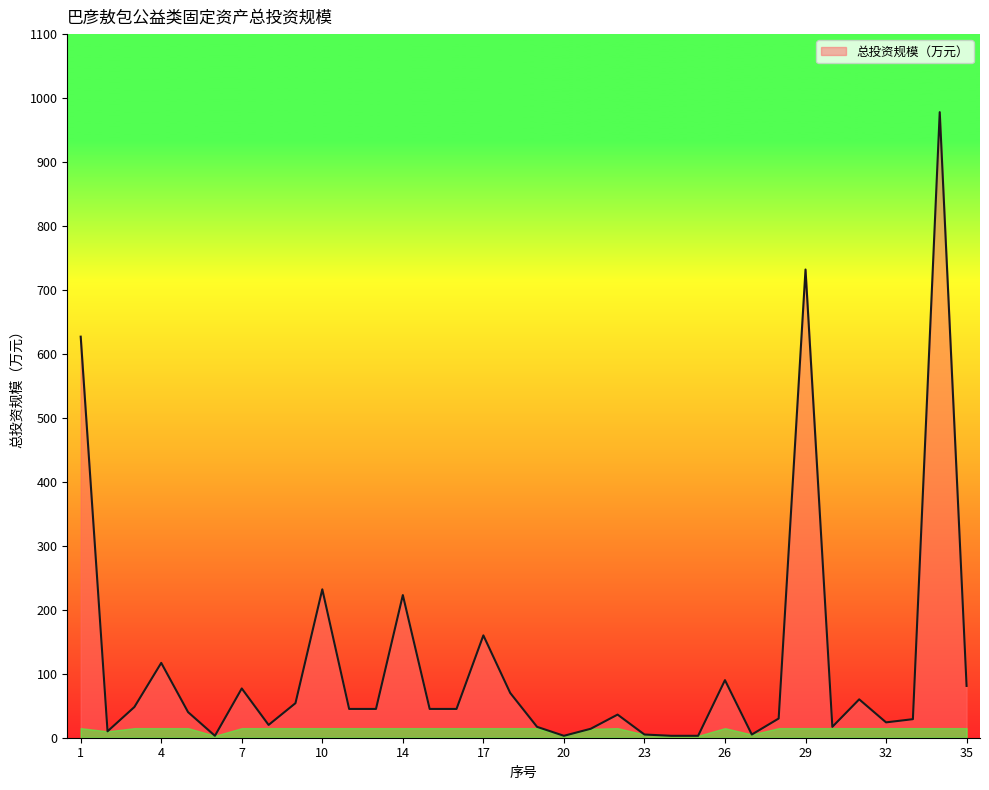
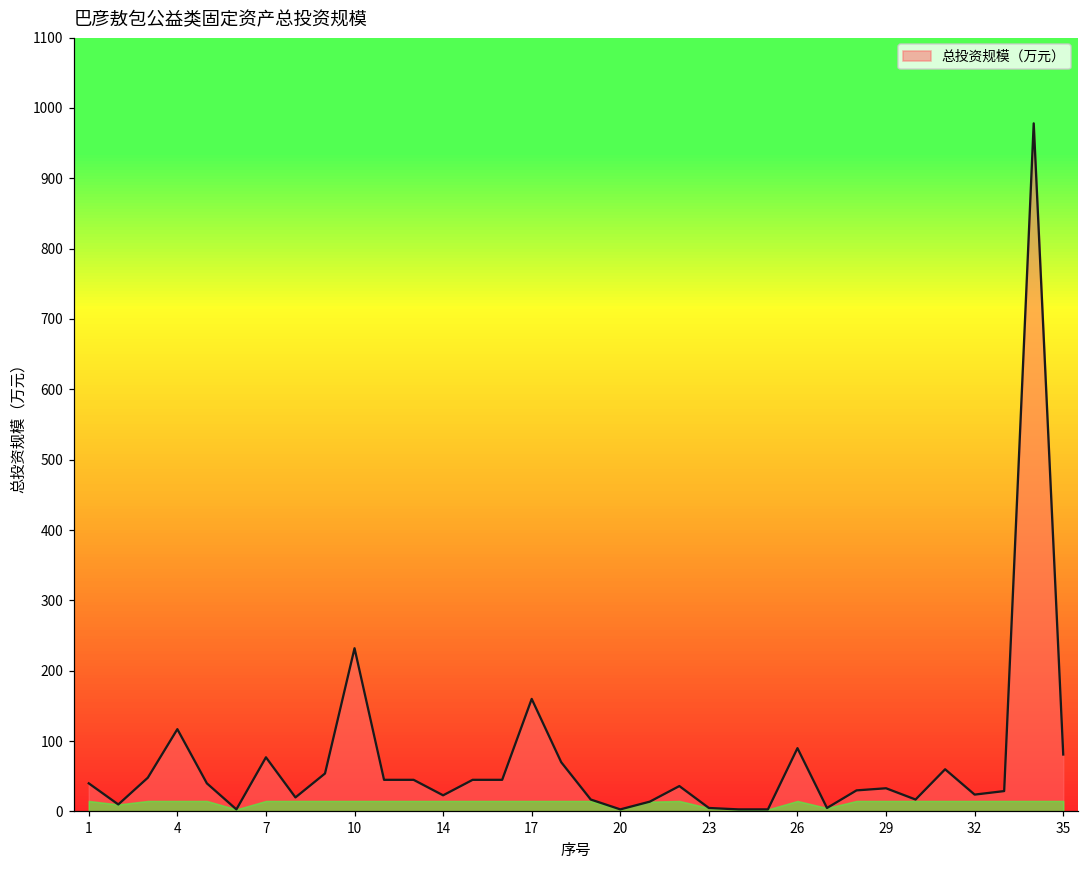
  {
    "总投资规模（万元）": {
-     "1": 630,
+     "1": 40,
      "4": 120,
      "7": 80,
      "10": 230,
-     "14": 220,
+     "14": 20,
      "17": 160,
      "26": 90,
-     "29": 730,
+     "29": 30,
      "32": 20,
      "35": 80
    }
  }
